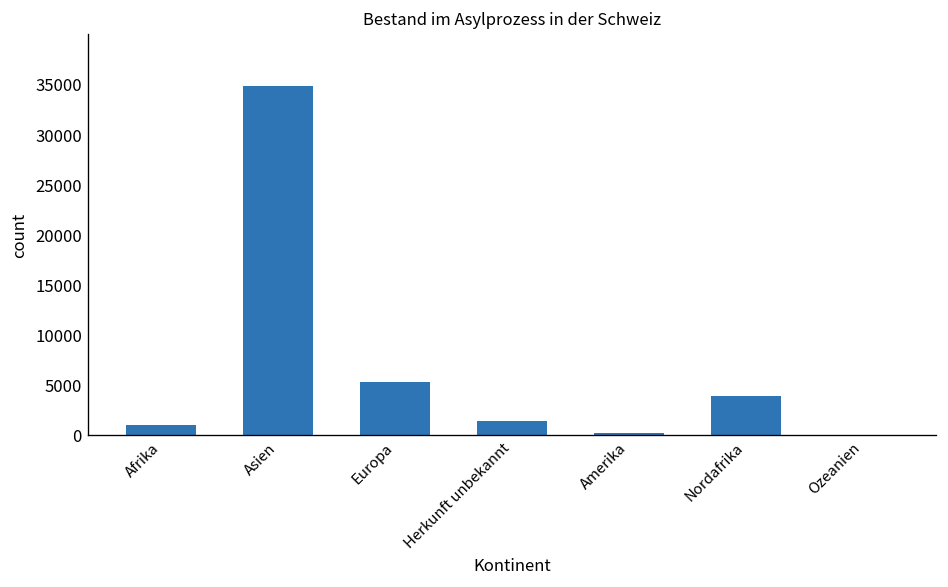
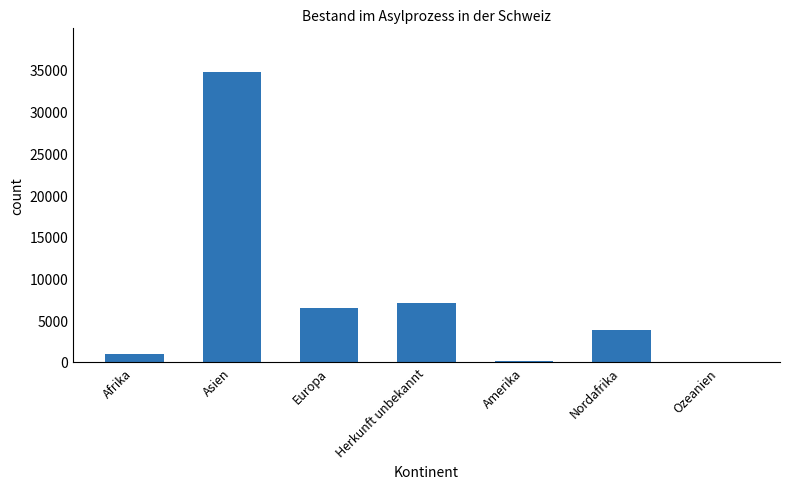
  {
    "Afrika": 1000,
    "Asien": 35000,
-   "Europa": 5000,
-   "Herkunft unbekannt": 1000,
+   "Europa": 6000,
+   "Herkunft unbekannt": 7000,
    "Nordafrika": 4000,
    "Ozeanien": 0
  }
